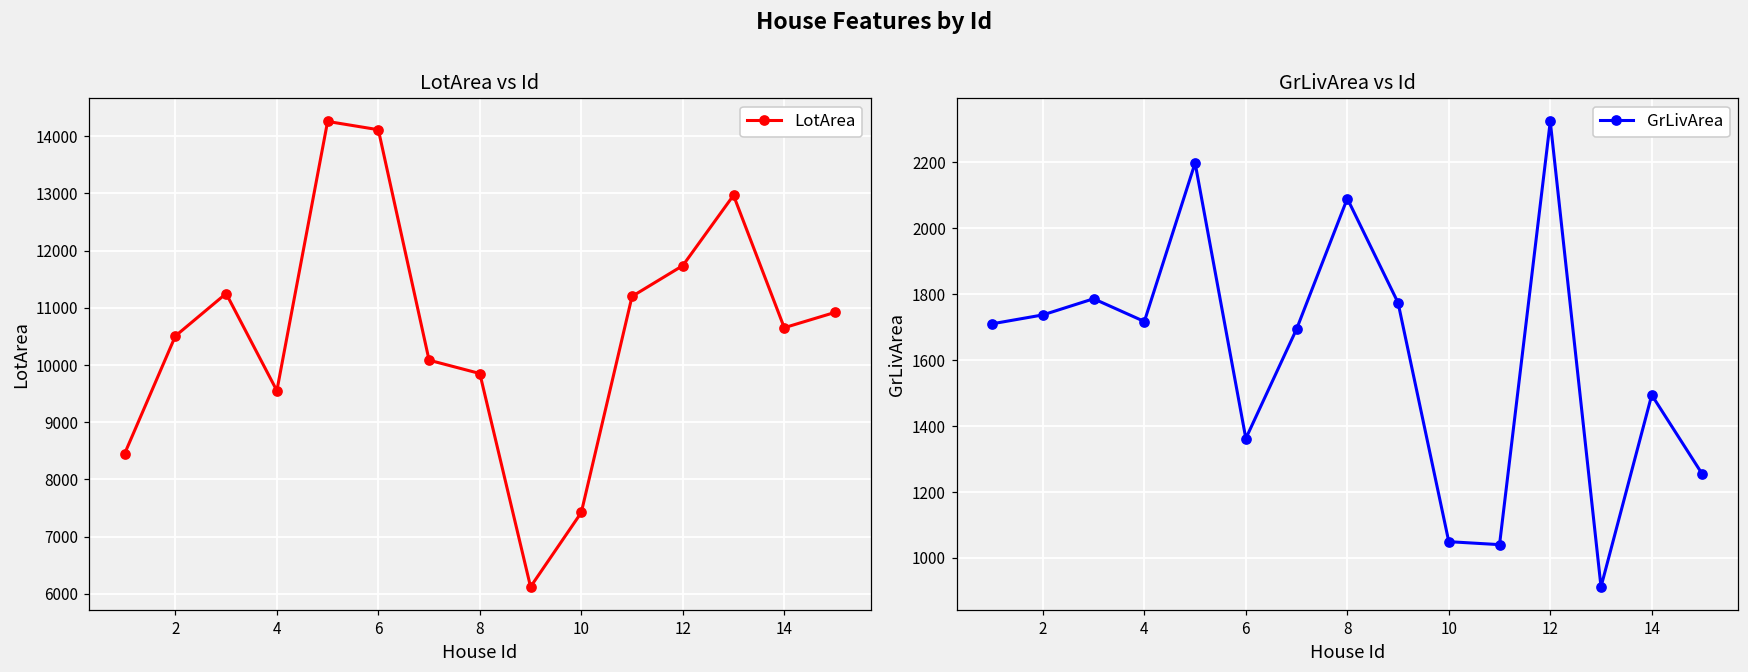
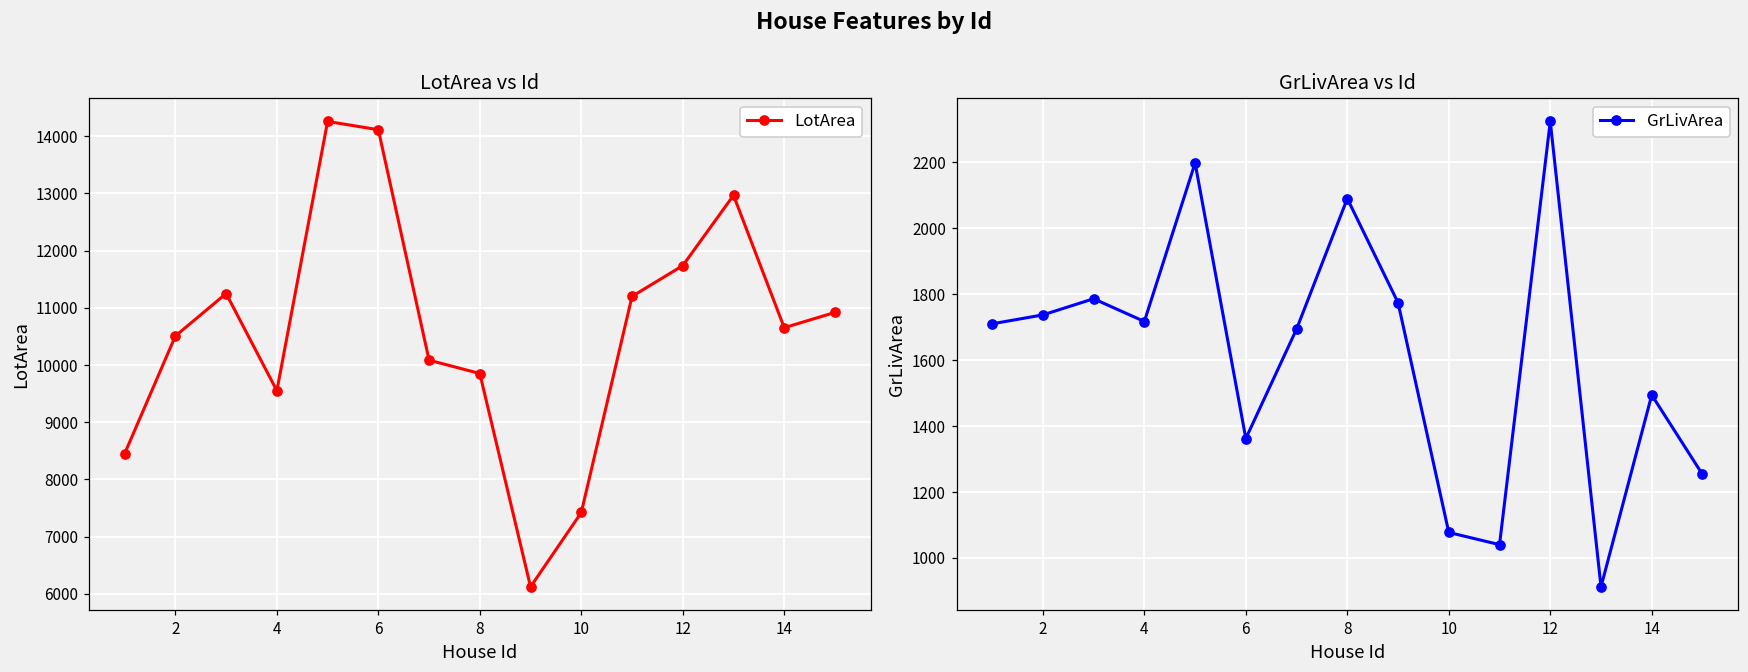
  {
    "LotArea vs Id": {
      "2": 10500,
      "4": 9600,
      "6": 14100,
      "8": 9900,
      "10": 7400,
      "12": 11700,
      "14": 10700
    },
    "GrLivArea vs Id": {
      "2": 1740,
      "4": 1720,
      "6": 1360,
      "8": 2090,
-     "10": 1050,
+     "10": 1080,
      "12": 2320,
      "14": 1490
    }
  }
